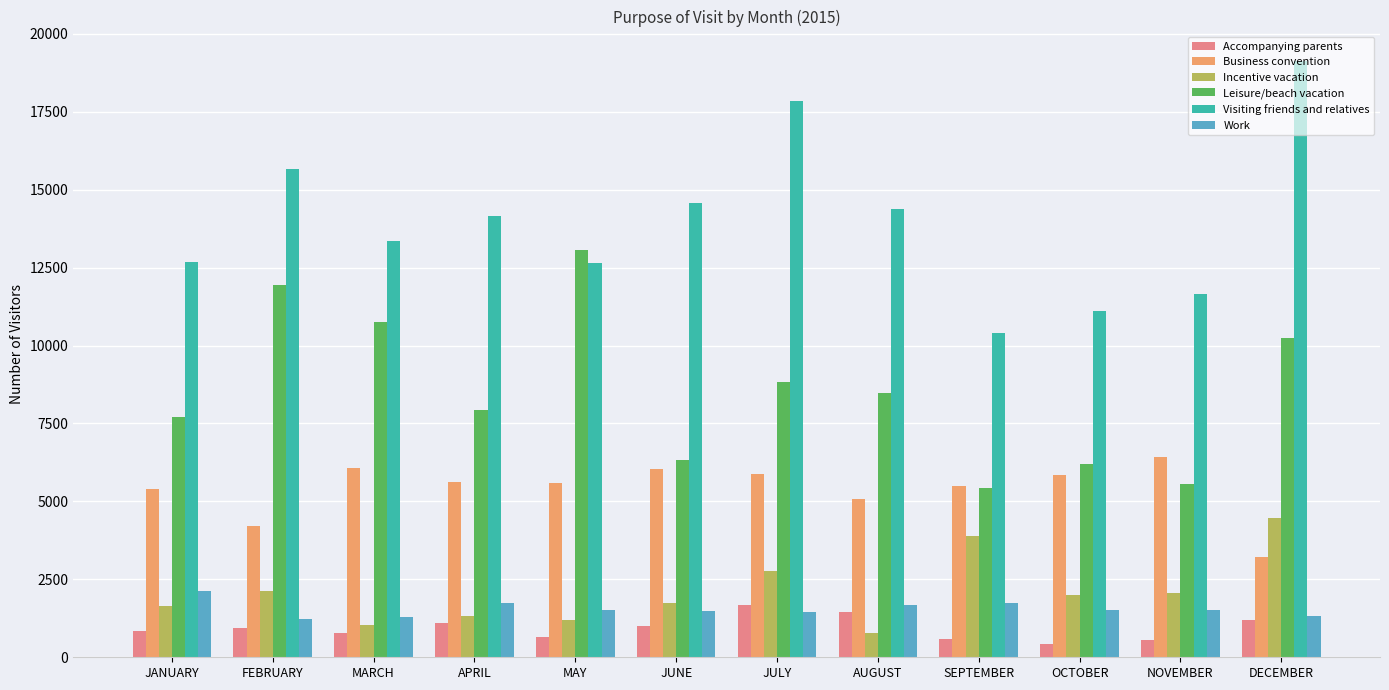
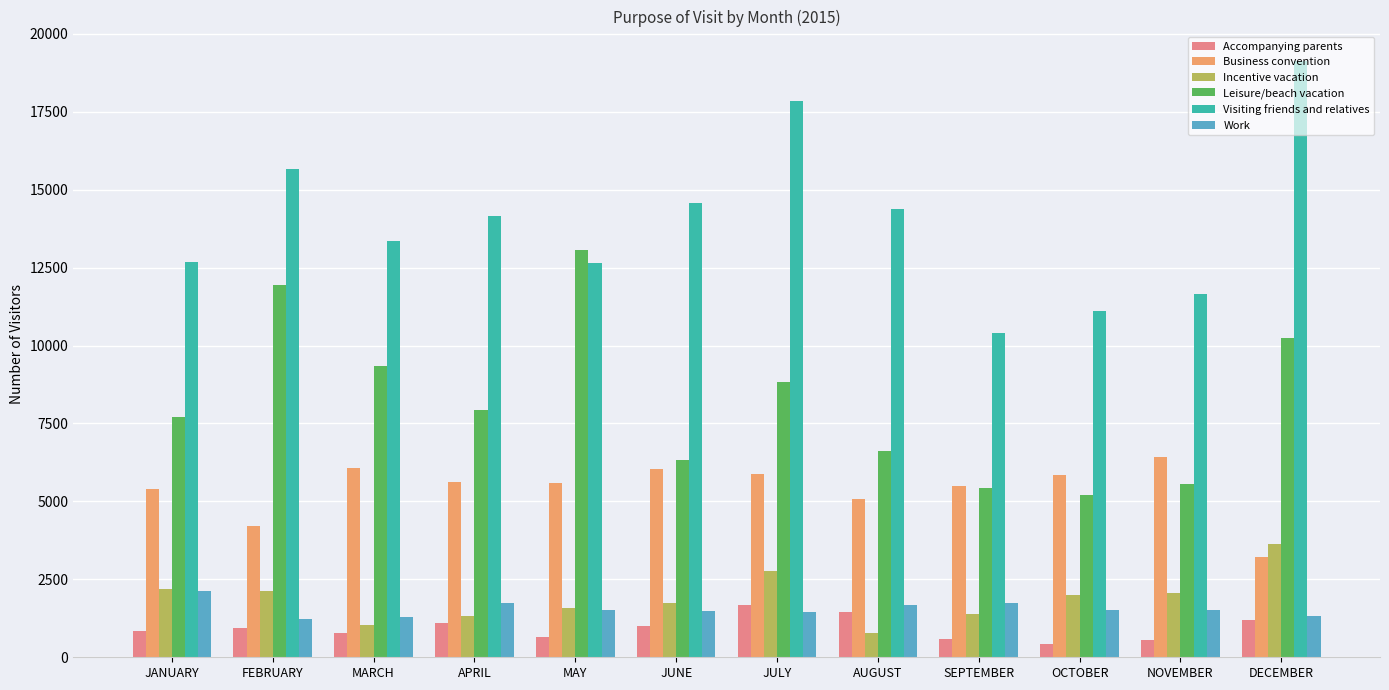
  {
    "Incentive vacation": {
-     "JANUARY": 1600,
+     "JANUARY": 2200,
      "FEBRUARY": 2100,
      "MARCH": 1000,
      "APRIL": 1300,
-     "MAY": 1200,
+     "MAY": 1600,
      "JUNE": 1700,
      "JULY": 2800,
      "AUGUST": 800,
-     "SEPTEMBER": 3900,
+     "SEPTEMBER": 1400,
      "OCTOBER": 2000,
      "NOVEMBER": 2100,
-     "DECEMBER": 4500
+     "DECEMBER": 3600
    },
    "Leisure/beach vacation": {
      "JANUARY": 7700,
      "FEBRUARY": 11900,
-     "MARCH": 10800,
+     "MARCH": 9400,
      "APRIL": 7900,
      "MAY": 13100,
      "JUNE": 6300,
      "JULY": 8800,
-     "AUGUST": 8500,
+     "AUGUST": 6600,
      "SEPTEMBER": 5400,
-     "OCTOBER": 6200,
+     "OCTOBER": 5200,
      "NOVEMBER": 5600,
      "DECEMBER": 10200
    }
  }
